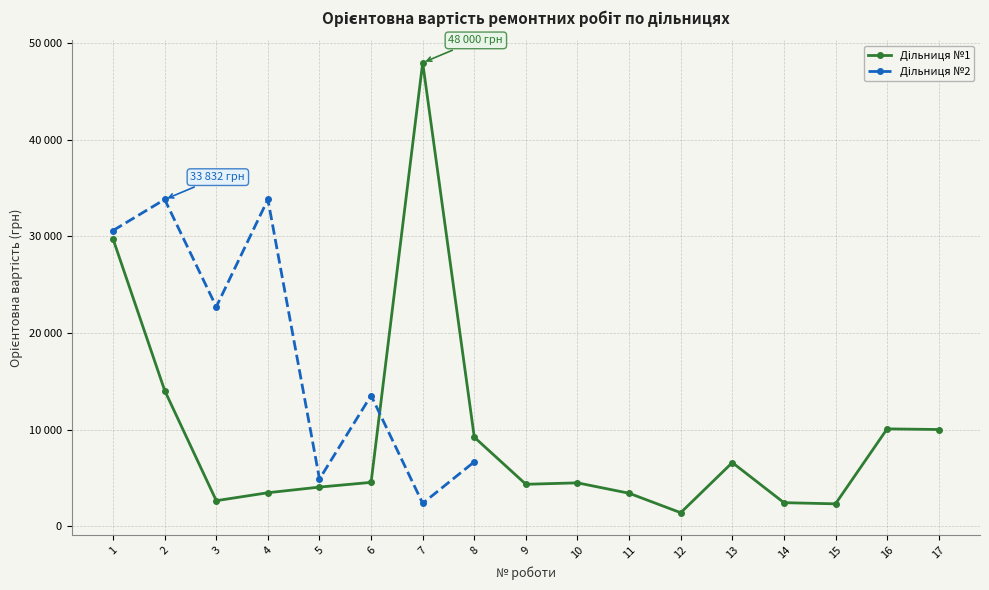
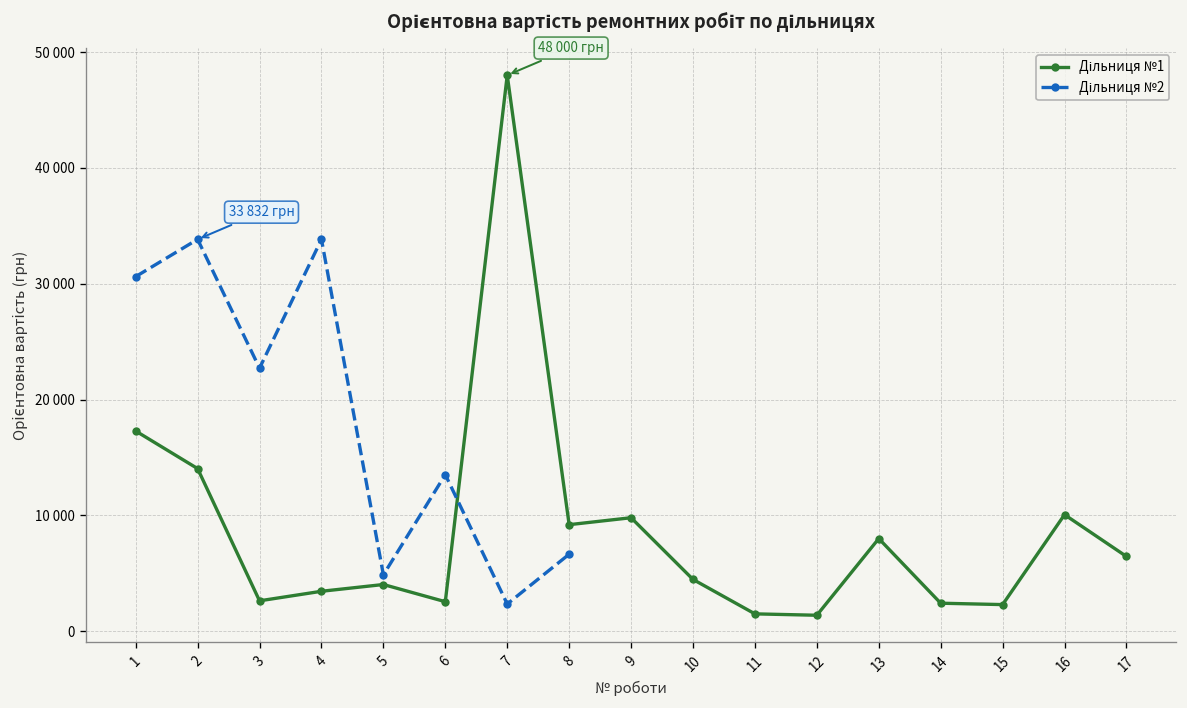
  {
    "Дільниця №1": {
-     "1": 30000,
+     "1": 17000,
      "2": 14000,
      "3": 3000,
      "4": 3000,
      "5": 4000,
-     "6": 5000,
+     "6": 3000,
      "8": 9000,
-     "9": 4000,
+     "9": 10000,
      "10": 4000,
-     "11": 3000,
+     "11": 2000,
      "12": 1000,
-     "13": 7000,
+     "13": 8000,
      "14": 2000,
      "15": 2000,
      "16": 10000,
-     "17": 10000
+     "17": 6000
    },
    "Дільниця №2": {
      "1": 31000,
      "3": 23000,
      "4": 34000,
      "5": 5000,
      "6": 14000,
      "7": 2000,
      "8": 7000
    }
  }
